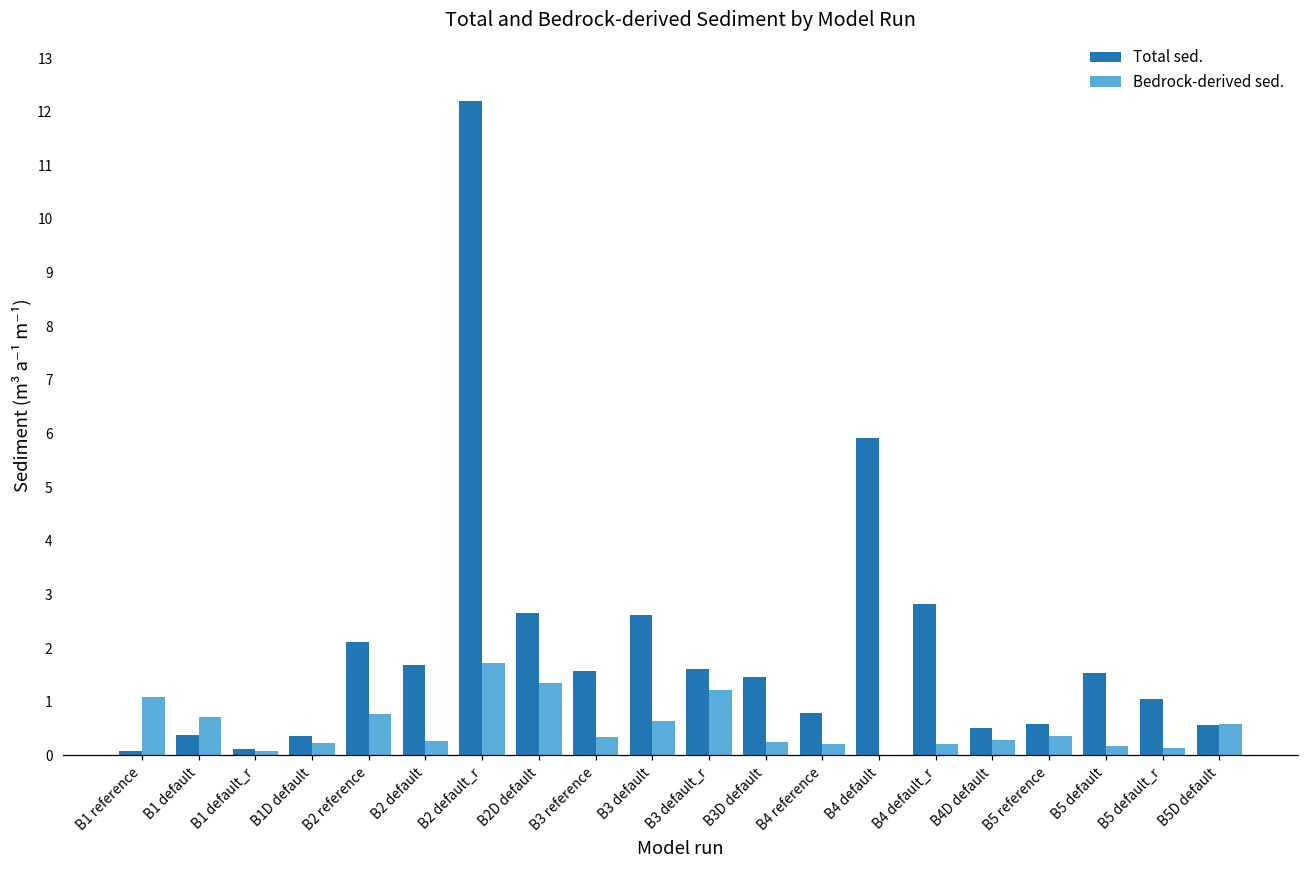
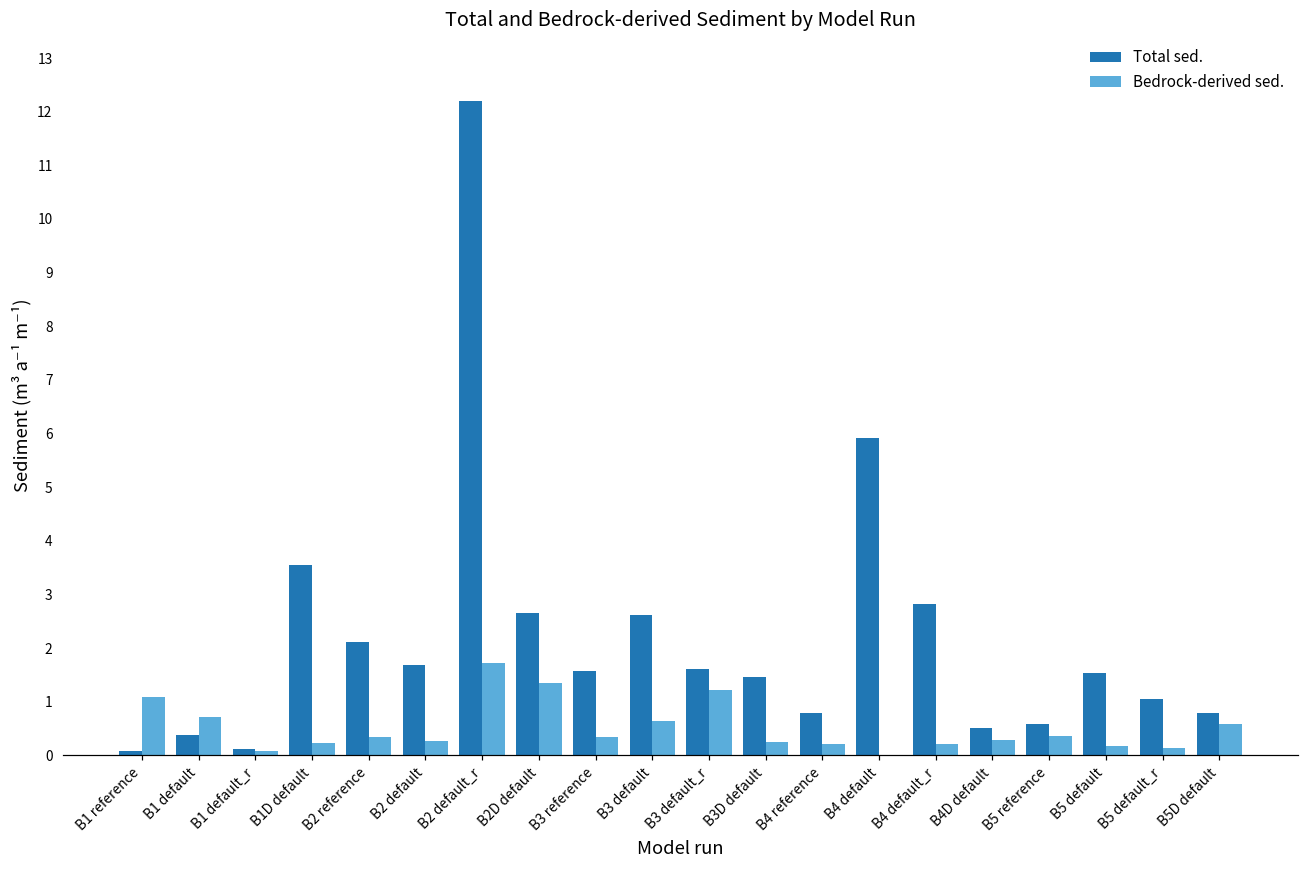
  {
    "Total sed.": {
      "B1 reference": 0.1,
      "B1 default": 0.4,
      "B1 default_r": 0.1,
-     "B1D default": 0.4,
+     "B1D default": 3.5,
      "B2 reference": 2.1,
      "B2 default": 1.7,
      "B2 default_r": 12.2,
      "B2D default": 2.7,
      "B3 reference": 1.6,
      "B3 default": 2.6,
      "B3 default_r": 1.6,
      "B3D default": 1.5,
      "B4 reference": 0.8,
      "B4 default": 5.9,
      "B4 default_r": 2.8,
      "B4D default": 0.5,
      "B5 reference": 0.6,
      "B5 default": 1.5,
      "B5 default_r": 1.1,
-     "B5D default": 0.6
+     "B5D default": 0.8
    },
    "Bedrock-derived sed.": {
      "B1 reference": 1.1,
      "B1 default": 0.7,
      "B1 default_r": 0.1,
      "B1D default": 0.2,
-     "B2 reference": 0.8,
+     "B2 reference": 0.3,
      "B2 default": 0.3,
      "B2 default_r": 1.7,
      "B2D default": 1.4,
      "B3 reference": 0.3,
      "B3 default": 0.6,
      "B3 default_r": 1.2,
      "B3D default": 0.3,
      "B4 reference": 0.2,
      "B4 default_r": 0.2,
      "B4D default": 0.3,
      "B5 reference": 0.4,
      "B5 default": 0.2,
      "B5 default_r": 0.1,
      "B5D default": 0.6
    }
  }
